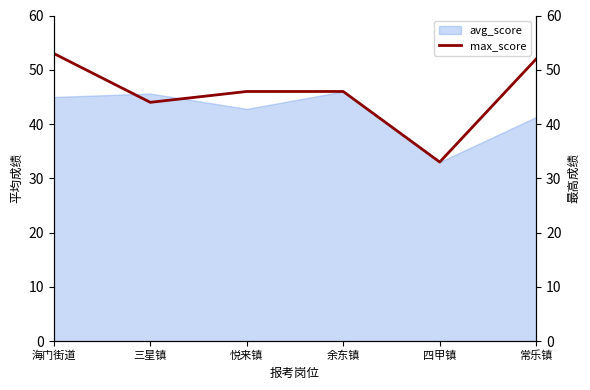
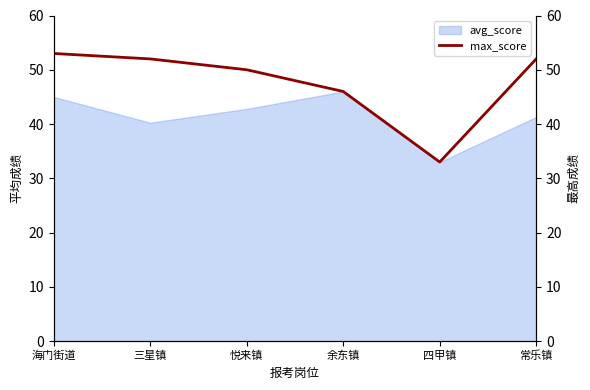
  {
    "avg_score": {
      "海门街道": 45,
-     "三星镇": 46,
+     "三星镇": 40,
      "悦来镇": 43,
      "余东镇": 46,
      "四甲镇": 33,
      "常乐镇": 41
    },
    "max_score": {
      "海门街道": 53,
-     "三星镇": 44,
-     "悦来镇": 46,
+     "三星镇": 52,
+     "悦来镇": 50,
      "余东镇": 46,
      "四甲镇": 33,
      "常乐镇": 52
    }
  }
